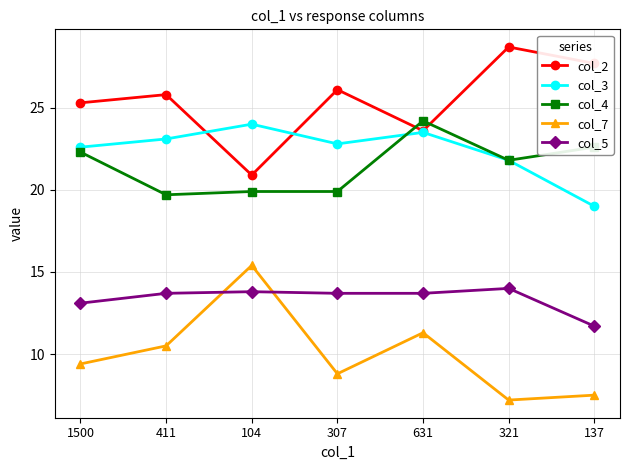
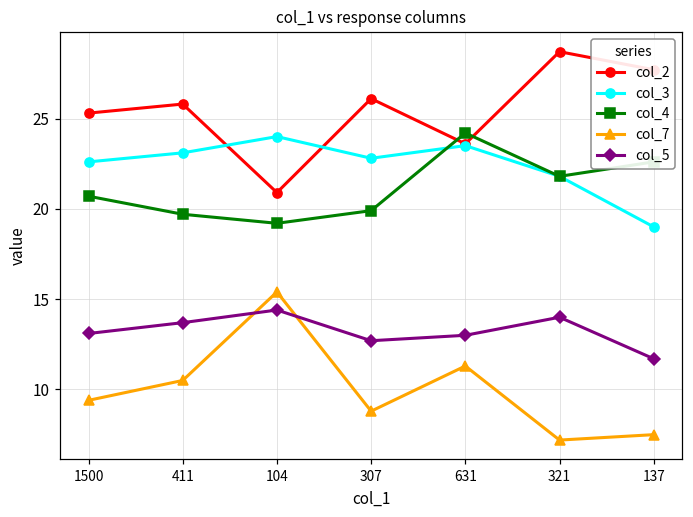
  {
    "col_2": {
      "1500": 25.3,
      "411": 25.8,
      "104": 20.9,
      "307": 26.1,
      "321": 28.7
    },
    "col_3": {
      "1500": 22.6,
      "411": 23.1,
      "104": 24.0,
      "307": 22.8,
      "137": 19.0
    },
    "col_4": {
-     "1500": 22.3,
+     "1500": 20.7,
      "411": 19.7,
-     "104": 19.9,
+     "104": 19.2,
      "307": 19.9,
      "631": 24.2
    },
    "col_7": {
      "1500": 9.4,
      "411": 10.5,
      "104": 15.4,
      "307": 8.8,
      "631": 11.3,
      "321": 7.2,
      "137": 7.5
    },
    "col_5": {
      "1500": 13.1,
      "411": 13.7,
-     "104": 13.8,
-     "307": 13.7,
-     "631": 13.7,
+     "104": 14.4,
+     "307": 12.7,
+     "631": 13.0,
      "321": 14.0,
      "137": 11.7
    }
  }
